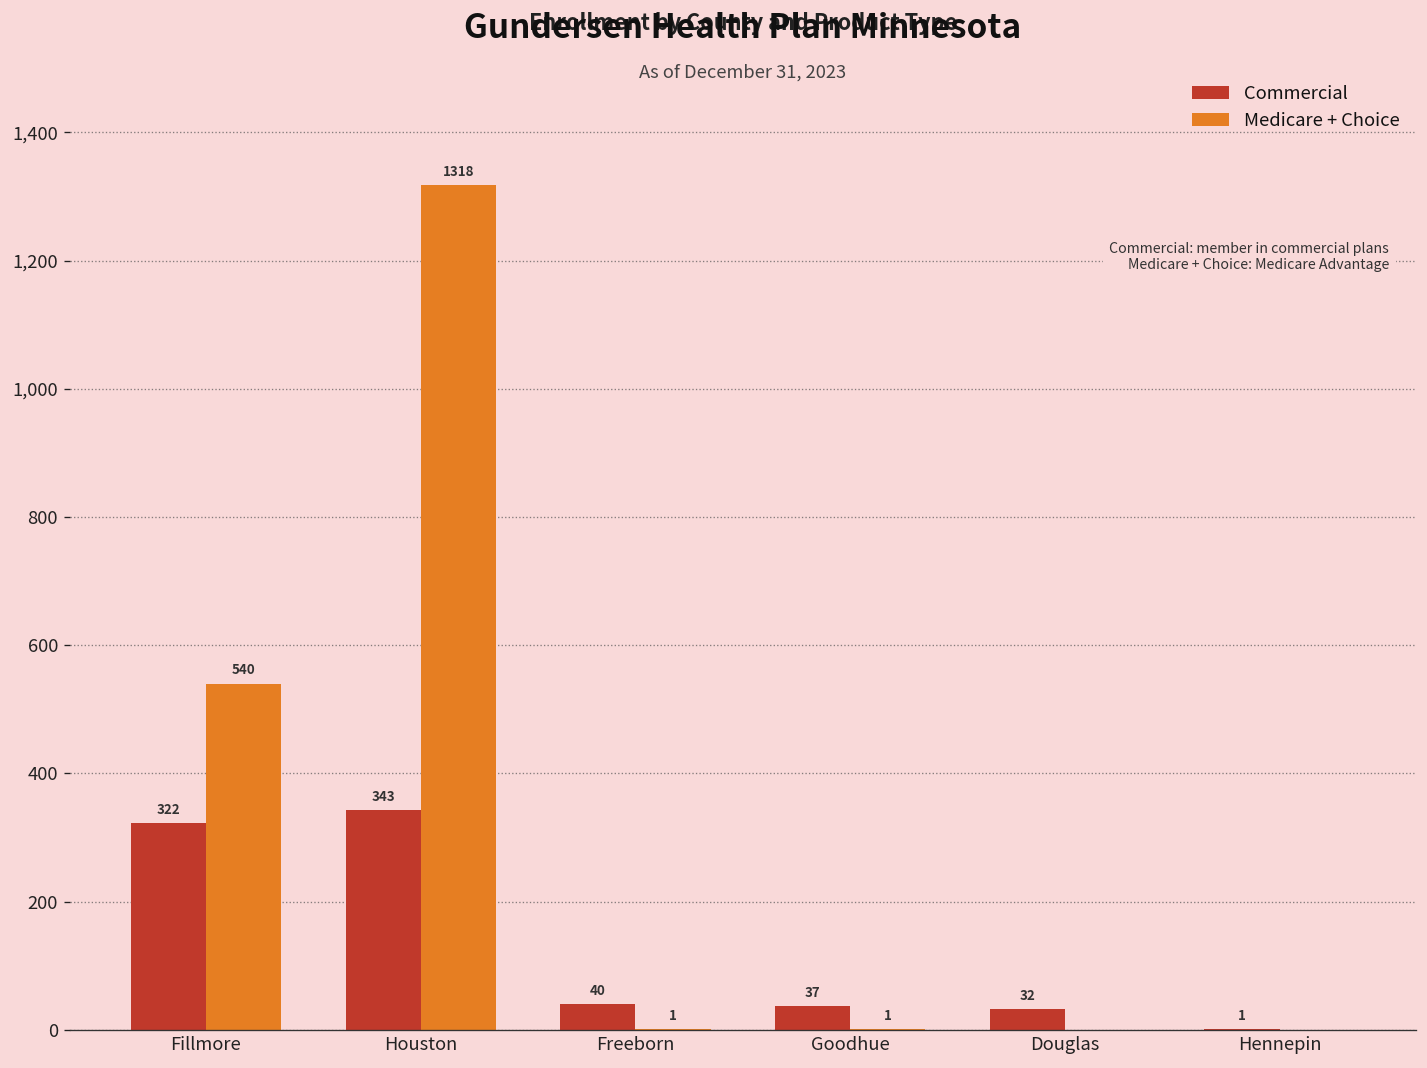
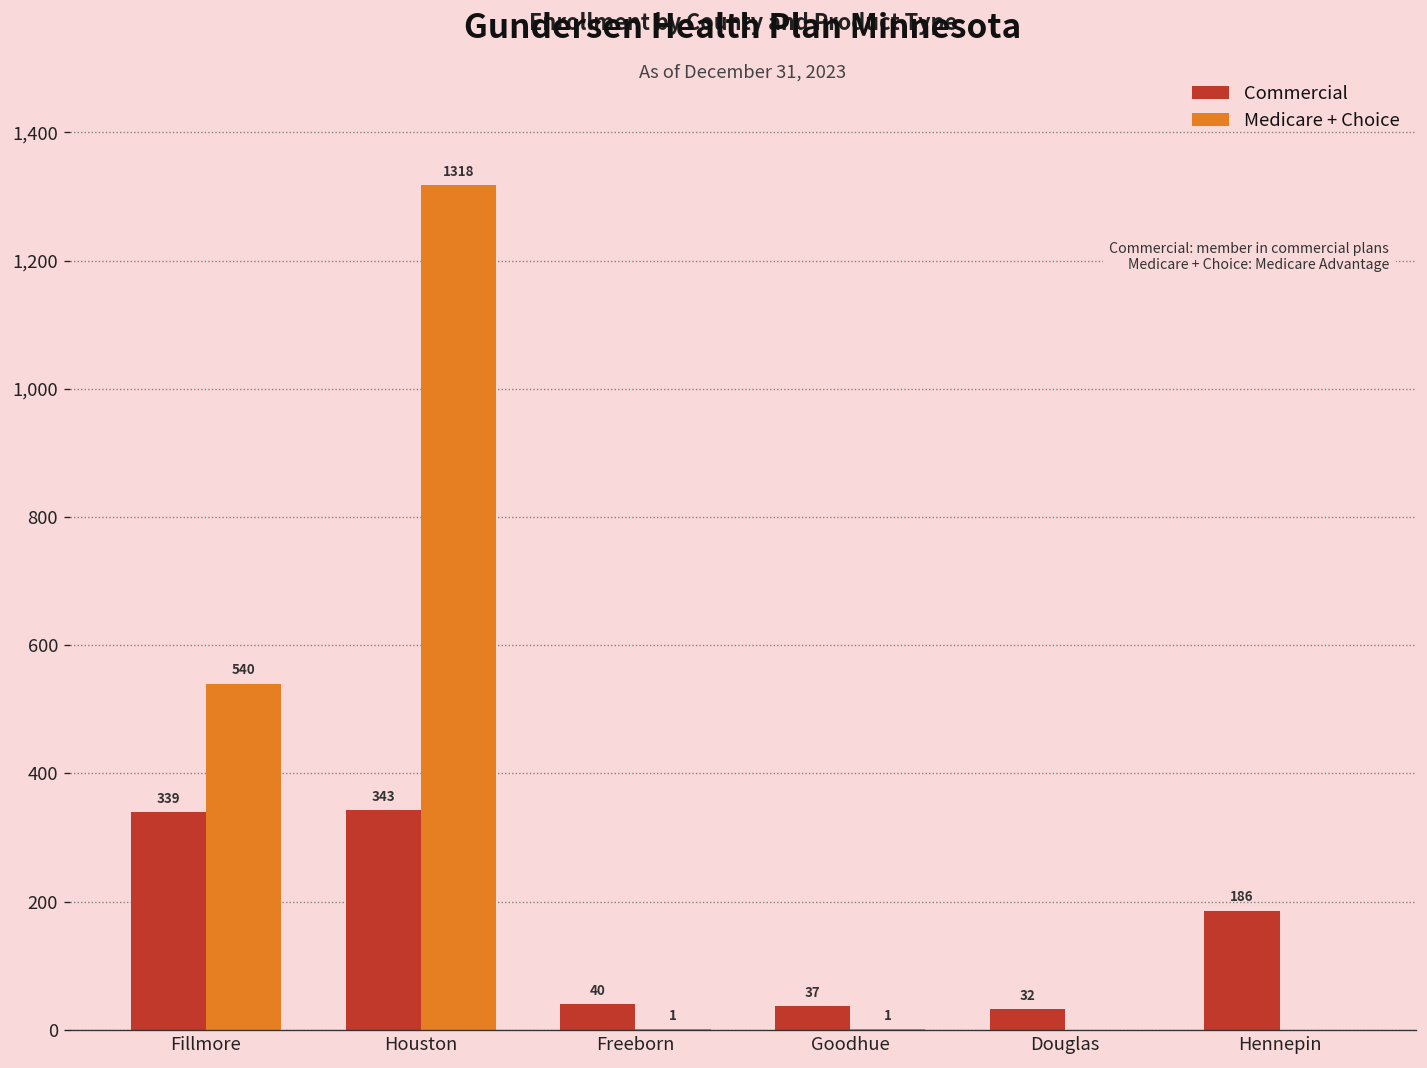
  {
    "Commercial": {
-     "Fillmore": 322,
+     "Fillmore": 339,
      "Houston": 343,
      "Freeborn": 40,
      "Goodhue": 37,
      "Douglas": 32,
-     "Hennepin": 1
+     "Hennepin": 186
    },
    "Medicare + Choice": {
      "Fillmore": 540,
      "Houston": 1318,
      "Freeborn": 1,
      "Goodhue": 1
    }
  }
